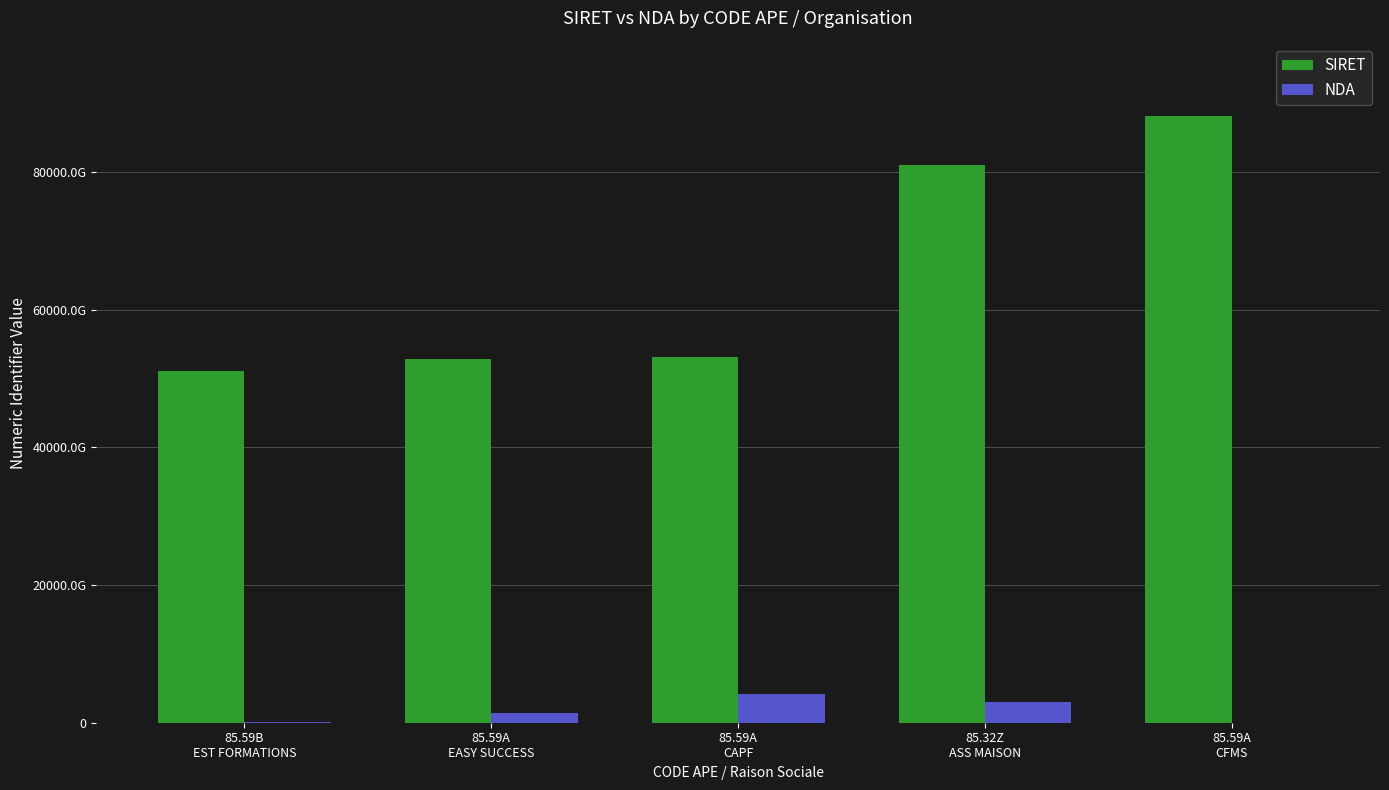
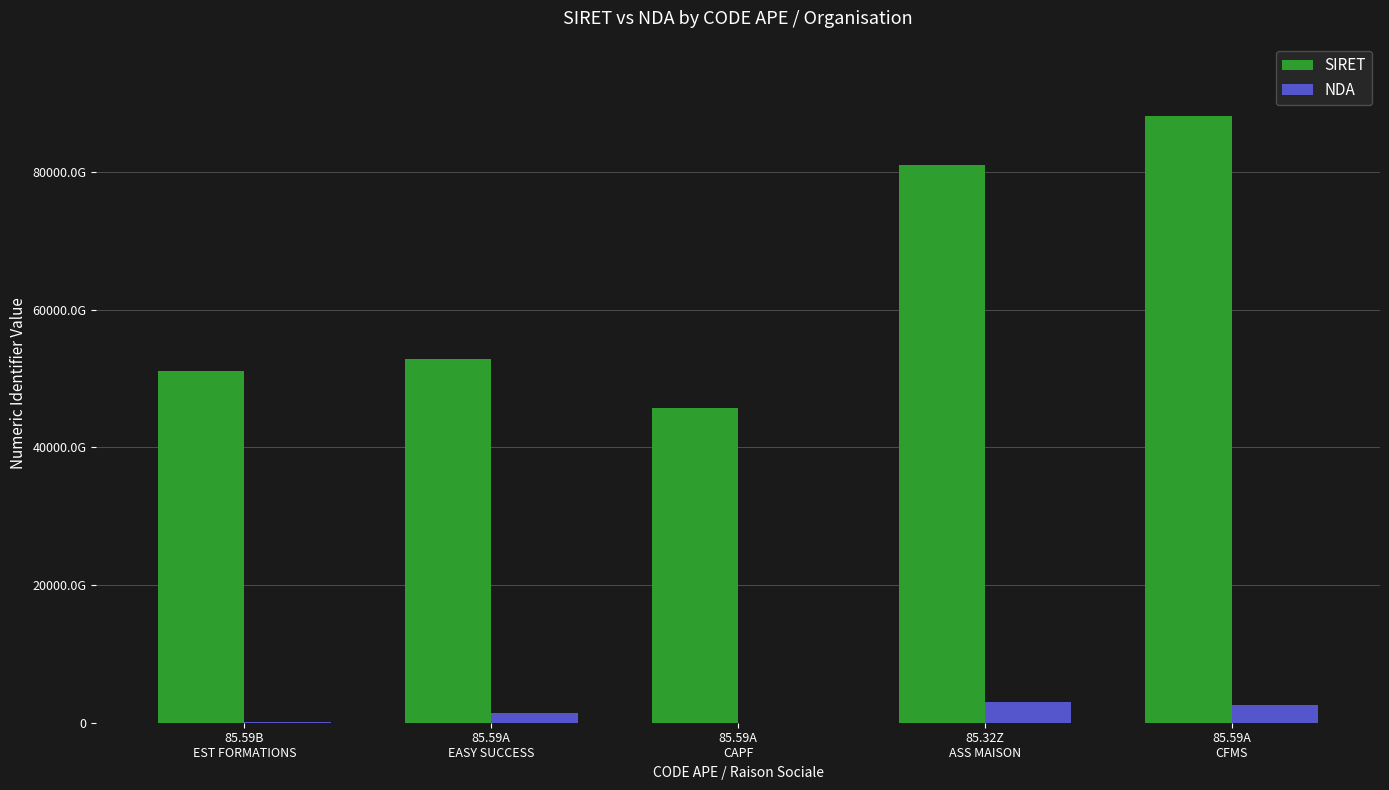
  {
    "SIRET": {
      "85.59B EST FORMATIONS": 51000000000000,
      "85.59A EASY SUCCESS": 53000000000000,
-     "85.59A CAPF": 53000000000000,
+     "85.59A CAPF": 46000000000000,
      "85.32Z ASS MAISON": 81000000000000,
      "85.59A CFMS": 88000000000000
    },
    "NDA": {
      "85.59A EASY SUCCESS": 1000000000000,
-     "85.59A CAPF": 4000000000000,
+     "85.59A CAPF": 0,
      "85.32Z ASS MAISON": 3000000000000,
-     "85.59A CFMS": 0
+     "85.59A CFMS": 3000000000000
    }
  }
